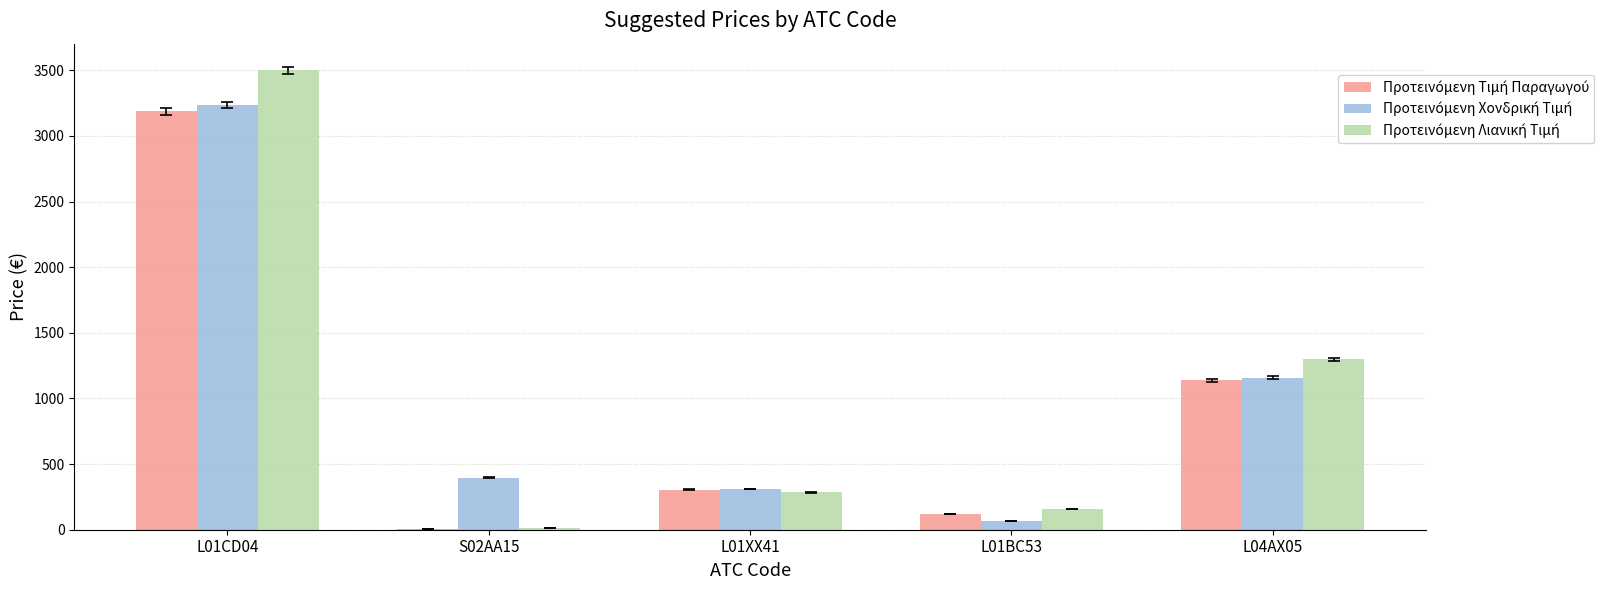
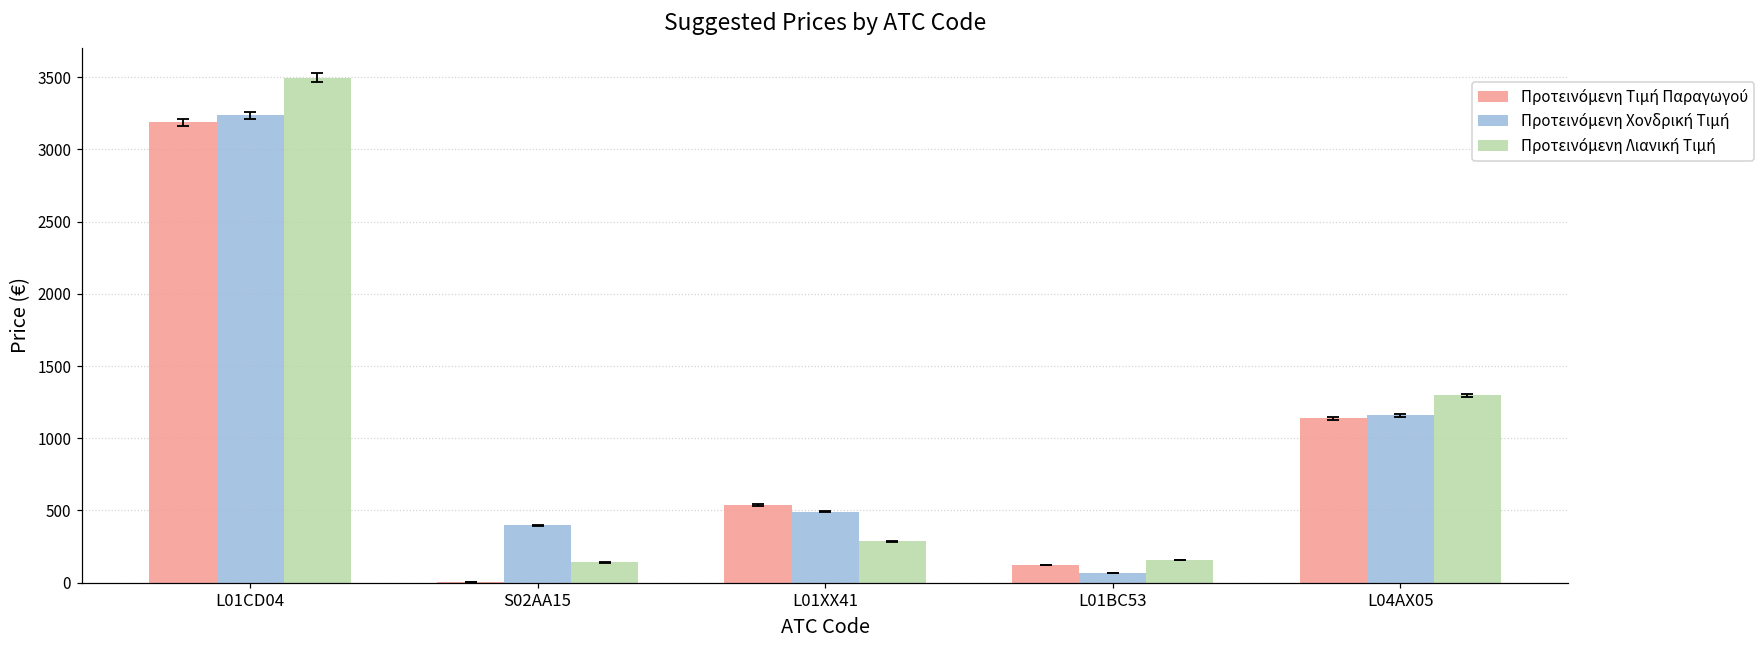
  {
    "Προτεινόμενη Τιμή Παραγωγού": {
      "L01CD04": 3190,
-     "L01XX41": 300,
+     "L01XX41": 540,
      "L01BC53": 120,
      "L04AX05": 1140
    },
    "Προτεινόμενη Χονδρική Τιμή": {
      "L01CD04": 3240,
      "S02AA15": 400,
-     "L01XX41": 310,
+     "L01XX41": 490,
      "L01BC53": 60,
      "L04AX05": 1160
    },
    "Προτεινόμενη Λιανική Τιμή": {
      "L01CD04": 3500,
-     "S02AA15": 10,
+     "S02AA15": 140,
      "L01XX41": 290,
      "L01BC53": 160,
      "L04AX05": 1300
    }
  }
